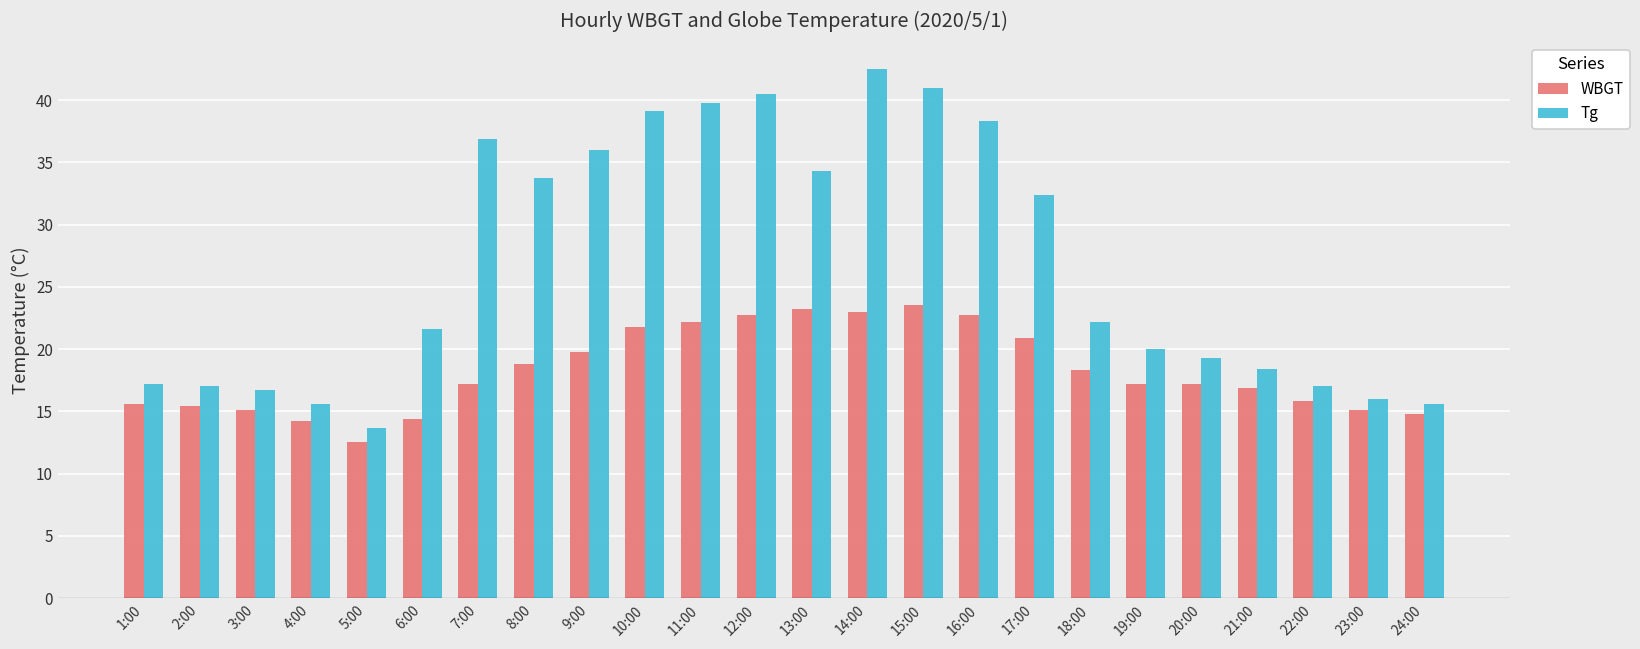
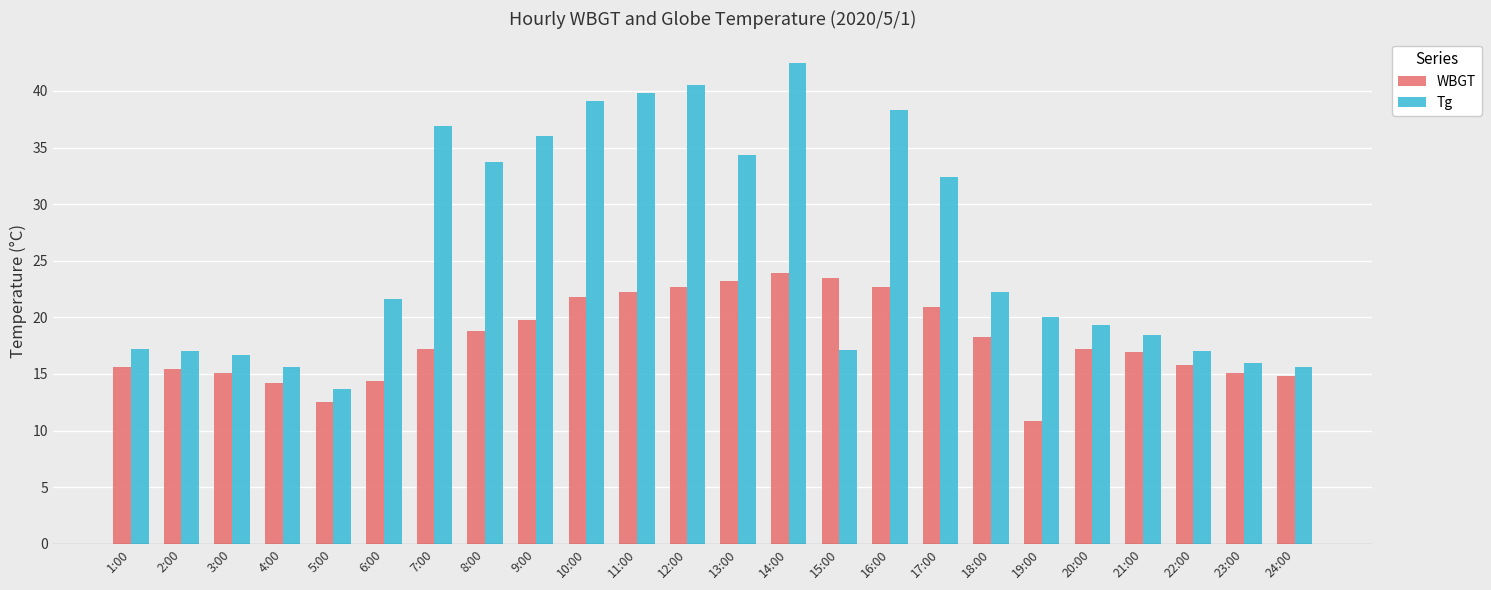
  {
    "WBGT": {
      "1:00": 15.6,
      "2:00": 15.4,
      "3:00": 15.1,
      "4:00": 14.2,
      "5:00": 12.5,
      "6:00": 14.4,
      "7:00": 17.2,
      "8:00": 18.8,
      "9:00": 19.8,
      "10:00": 21.8,
      "11:00": 22.2,
      "12:00": 22.7,
      "13:00": 23.2,
-     "14:00": 23.0,
+     "14:00": 23.9,
      "15:00": 23.5,
      "16:00": 22.7,
      "17:00": 20.9,
      "18:00": 18.3,
-     "19:00": 17.2,
+     "19:00": 10.8,
      "20:00": 17.2,
      "21:00": 16.9,
      "22:00": 15.8,
      "23:00": 15.1,
      "24:00": 14.8
    },
    "Tg": {
      "1:00": 17.2,
      "2:00": 17.0,
      "3:00": 16.7,
      "4:00": 15.6,
      "5:00": 13.7,
      "6:00": 21.6,
      "7:00": 36.9,
      "8:00": 33.7,
      "9:00": 36.0,
      "10:00": 39.1,
      "11:00": 39.8,
      "12:00": 40.5,
      "13:00": 34.3,
      "14:00": 42.5,
-     "15:00": 41.0,
+     "15:00": 17.1,
      "16:00": 38.3,
      "17:00": 32.4,
      "18:00": 22.2,
      "19:00": 20.0,
      "20:00": 19.3,
      "21:00": 18.4,
      "22:00": 17.0,
      "23:00": 16.0,
      "24:00": 15.6
    }
  }
